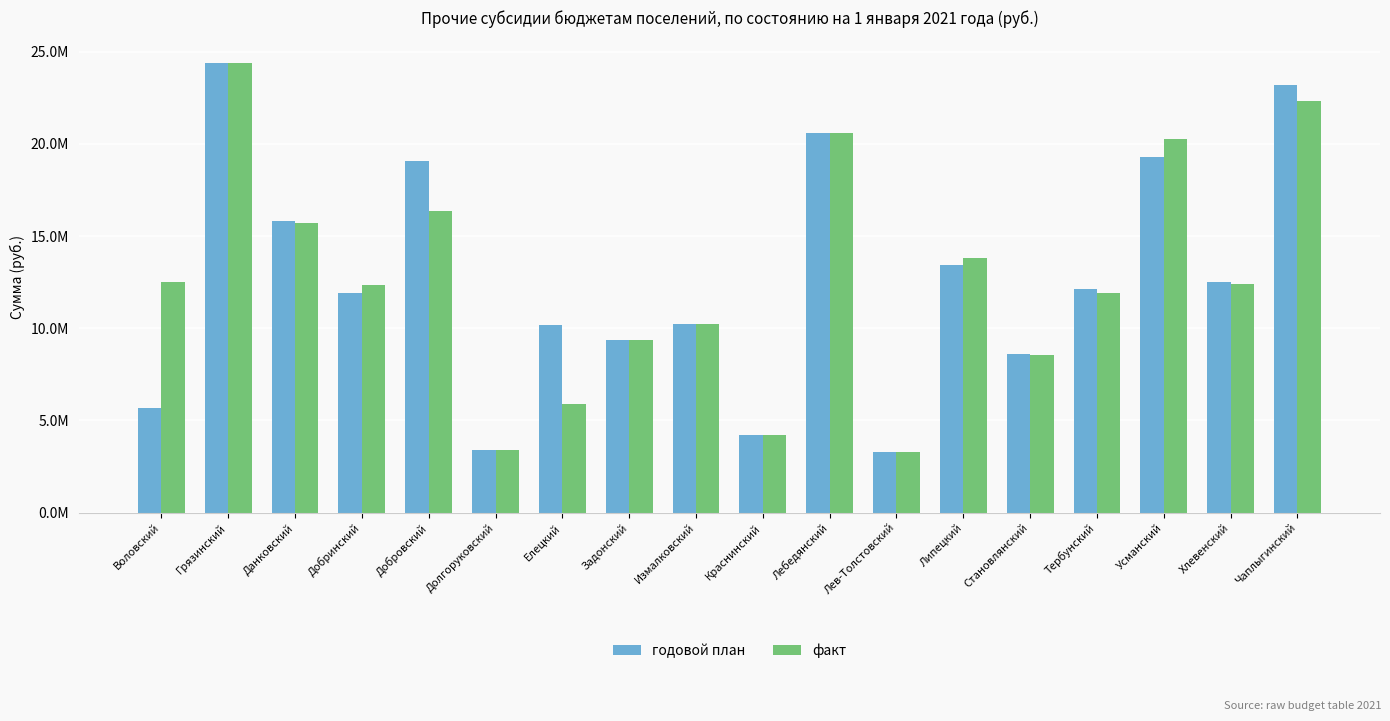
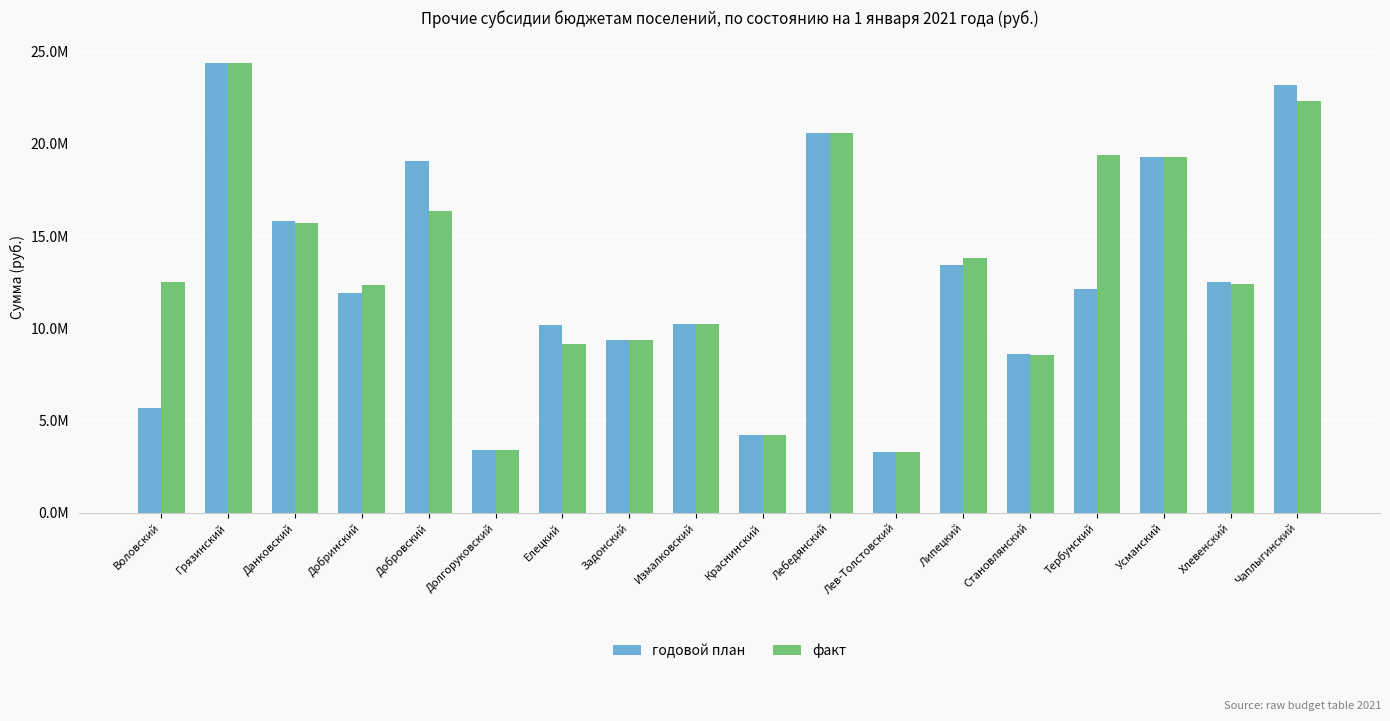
  {
    "годовой план": {
      "Воловский": 5700000,
      "Грязинский": 24400000,
      "Данковский": 15800000,
      "Добринский": 11900000,
      "Добровский": 19100000,
      "Долгоруковский": 3400000,
      "Елецкий": 10200000,
      "Задонский": 9400000,
      "Измалковский": 10200000,
      "Краснинский": 4200000,
      "Лебедянский": 20600000,
      "Лев-Толстовский": 3300000,
      "Липецкий": 13400000,
      "Становлянский": 8600000,
      "Тербунский": 12100000,
      "Усманский": 19300000,
      "Хлевенский": 12500000,
      "Чаплыгинский": 23200000
    },
    "факт": {
      "Воловский": 12500000,
      "Грязинский": 24400000,
      "Данковский": 15700000,
      "Добринский": 12300000,
      "Добровский": 16300000,
      "Долгоруковский": 3400000,
-     "Елецкий": 5900000,
+     "Елецкий": 9100000,
      "Задонский": 9400000,
      "Измалковский": 10200000,
      "Краснинский": 4200000,
      "Лебедянский": 20600000,
      "Лев-Толстовский": 3300000,
      "Липецкий": 13800000,
      "Становлянский": 8500000,
-     "Тербунский": 11900000,
-     "Усманский": 20300000,
+     "Тербунский": 19400000,
+     "Усманский": 19300000,
      "Хлевенский": 12400000,
      "Чаплыгинский": 22300000
    }
  }
